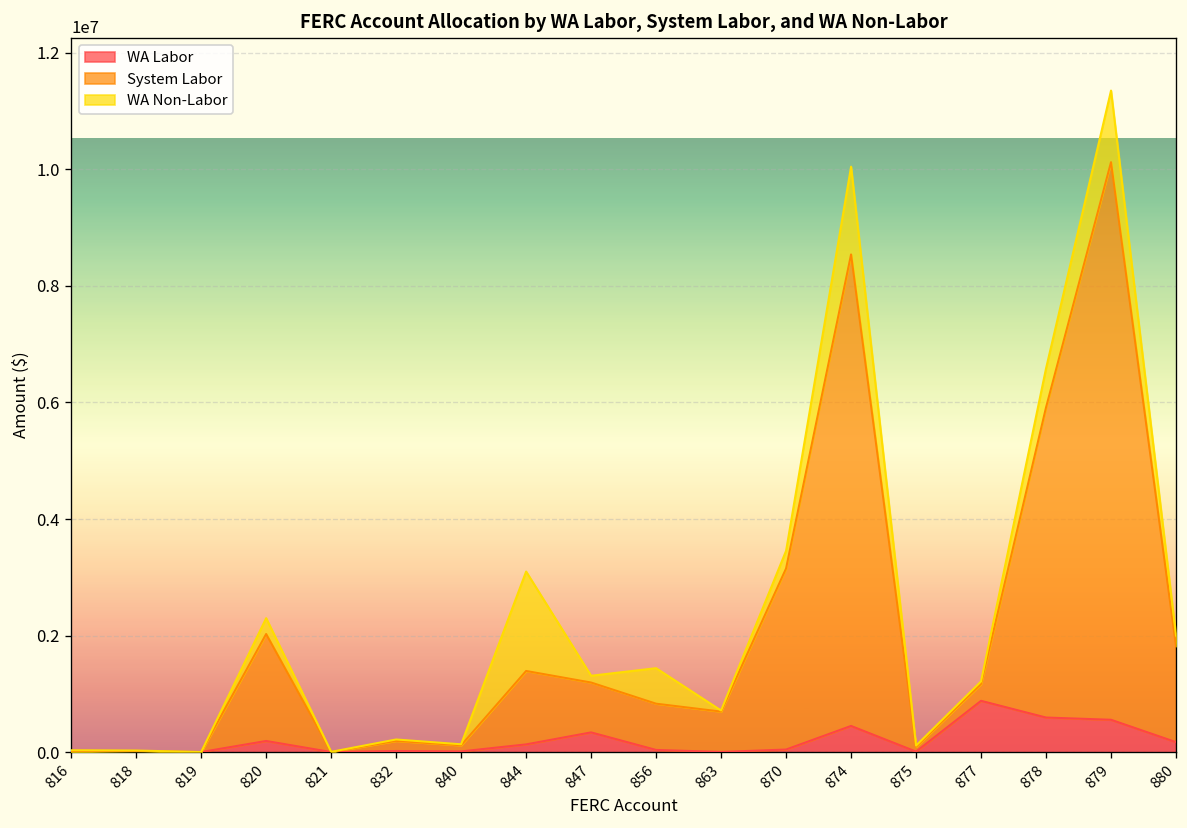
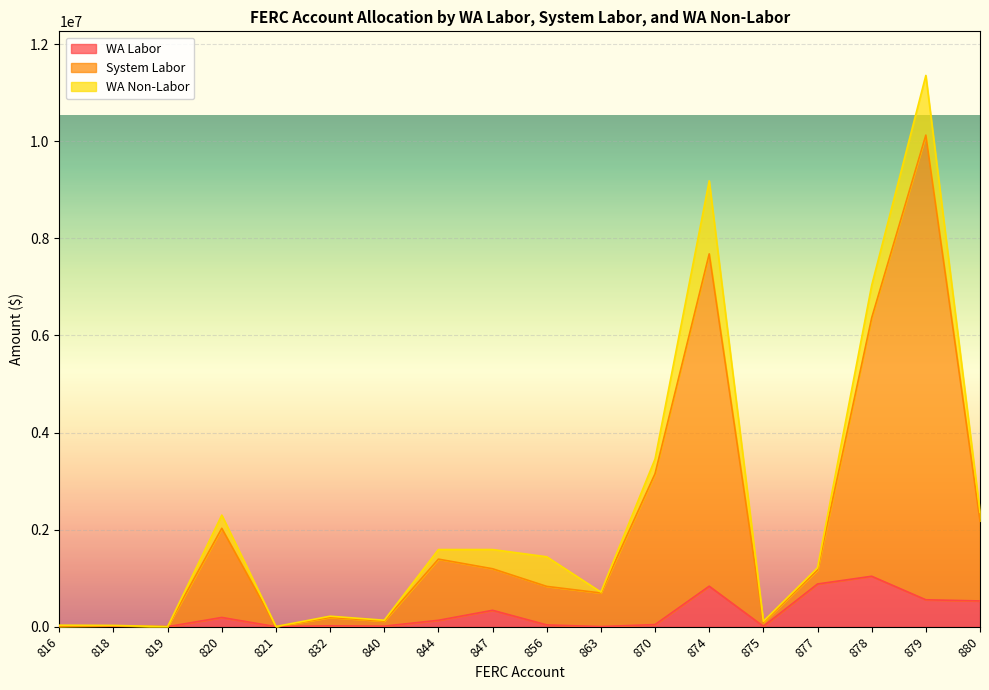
  {
    "WA Labor": {
      "820": 200000,
      "832": 0,
      "840": 0,
      "844": 100000,
      "847": 300000,
      "856": 0,
      "863": 0,
      "870": 0,
-     "874": 400000,
+     "874": 800000,
      "875": 0,
      "877": 900000,
-     "878": 600000,
+     "878": 1000000,
      "879": 600000,
-     "880": 200000
+     "880": 500000
    },
    "System Labor": {
      "820": 1800000,
      "844": 1300000,
      "847": 900000,
      "856": 800000,
      "870": 3100000,
-     "874": 8100000,
+     "874": 6800000,
      "878": 5300000,
      "879": 9600000,
      "880": 1600000
    },
    "WA Non-Labor": {
      "820": 300000,
-     "844": 1700000,
-     "847": 100000,
+     "844": 200000,
+     "847": 400000,
      "856": 600000,
      "870": 300000,
      "874": 1500000,
      "878": 700000,
      "879": 1200000,
      "880": 200000
    }
  }
